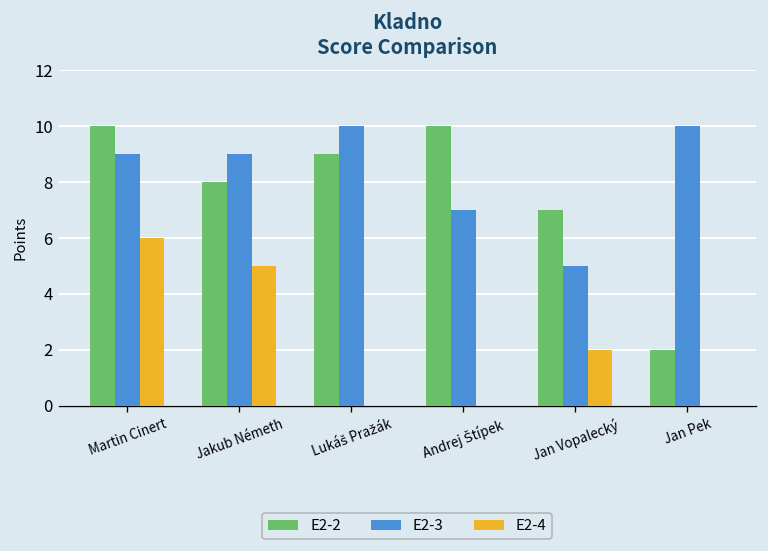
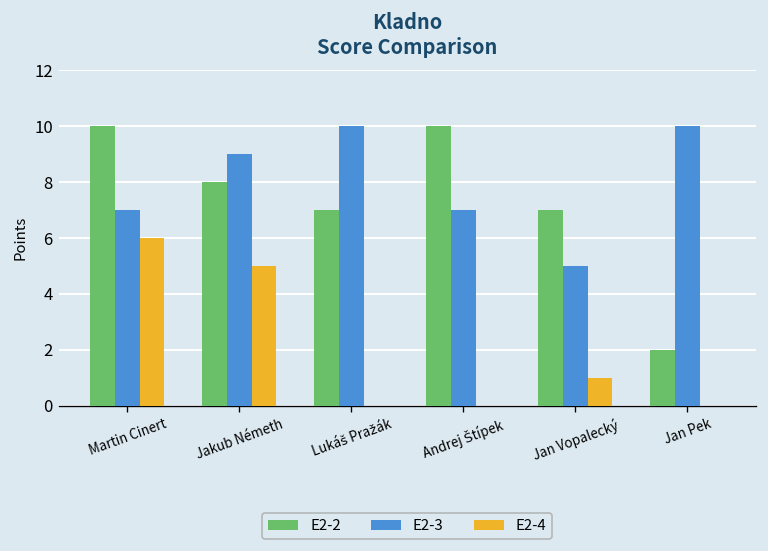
  {
    "E2-2": {
      "Martin Cinert": 10,
      "Jakub Németh": 8,
-     "Lukáš Pražák": 9,
+     "Lukáš Pražák": 7,
      "Andrej Štípek": 10,
      "Jan Vopalecký": 7,
      "Jan Pek": 2
    },
    "E2-3": {
-     "Martin Cinert": 9,
+     "Martin Cinert": 7,
      "Jakub Németh": 9,
      "Lukáš Pražák": 10,
      "Andrej Štípek": 7,
      "Jan Vopalecký": 5,
      "Jan Pek": 10
    },
    "E2-4": {
      "Martin Cinert": 6,
      "Jakub Németh": 5,
      "Lukáš Pražák": 0,
      "Andrej Štípek": 0,
-     "Jan Vopalecký": 2,
+     "Jan Vopalecký": 1,
      "Jan Pek": 0
    }
  }
